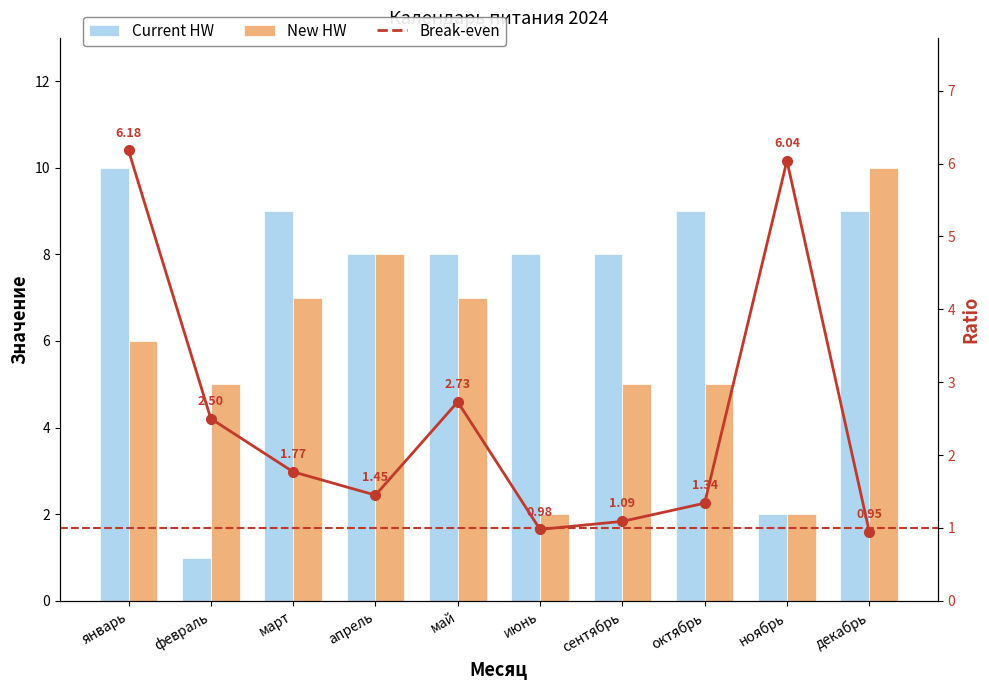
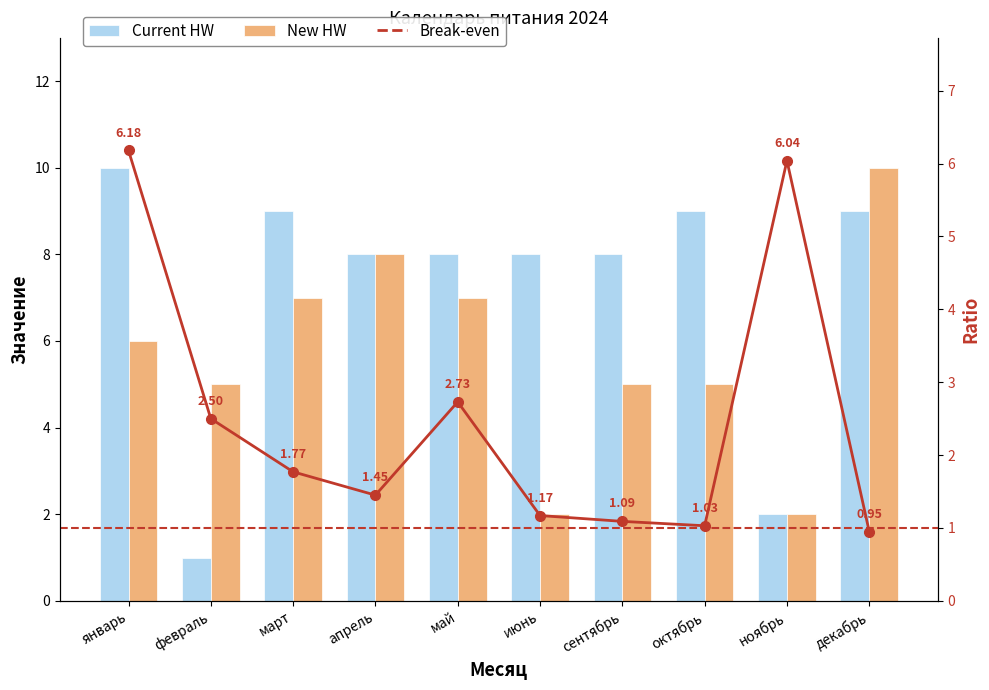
  {
    "Break-even": {
      "январь": 6.18,
      "февраль": 2.50,
      "март": 1.77,
      "апрель": 1.45,
      "май": 2.73,
-     "июнь": 0.98,
+     "июнь": 1.17,
      "сентябрь": 1.09,
-     "октябрь": 1.34,
+     "октябрь": 1.03,
      "ноябрь": 6.04,
      "декабрь": 0.95
    }
  }
